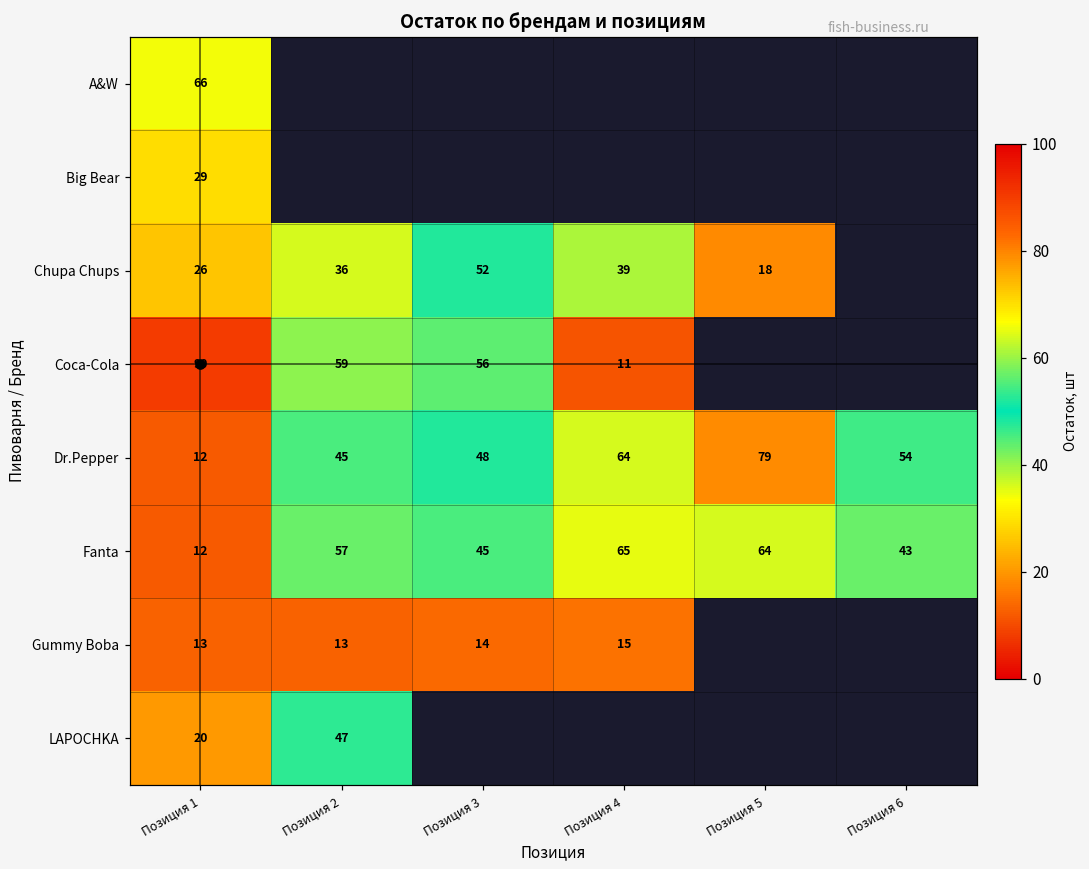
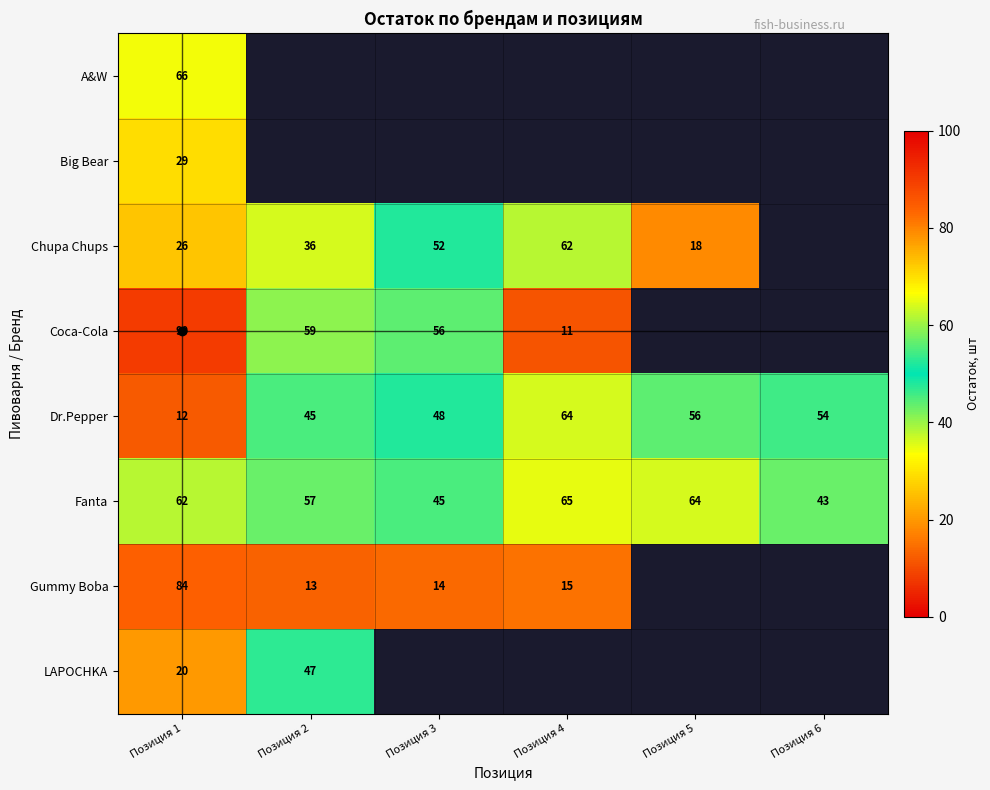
  {
    "A&W": {
      "Позиция 1": 66
    },
    "Big Bear": {
      "Позиция 1": 29
    },
    "Chupa Chups": {
      "Позиция 1": 26,
      "Позиция 2": 36,
      "Позиция 3": 52,
-     "Позиция 4": 39,
+     "Позиция 4": 62,
      "Позиция 5": 18
    },
    "Coca-Cola": {
      "Позиция 2": 59,
      "Позиция 3": 56,
      "Позиция 4": 11
    },
    "Dr.Pepper": {
      "Позиция 1": 12,
      "Позиция 2": 45,
      "Позиция 3": 48,
      "Позиция 4": 64,
-     "Позиция 5": 79,
+     "Позиция 5": 56,
      "Позиция 6": 54
    },
    "Fanta": {
-     "Позиция 1": 12,
+     "Позиция 1": 62,
      "Позиция 2": 57,
      "Позиция 3": 45,
      "Позиция 4": 65,
      "Позиция 5": 64,
      "Позиция 6": 43
    },
    "Gummy Boba": {
-     "Позиция 1": 13,
+     "Позиция 1": 84,
      "Позиция 2": 13,
      "Позиция 3": 14,
      "Позиция 4": 15
    },
    "LAPOCHKA": {
      "Позиция 1": 20,
      "Позиция 2": 47
    }
  }
